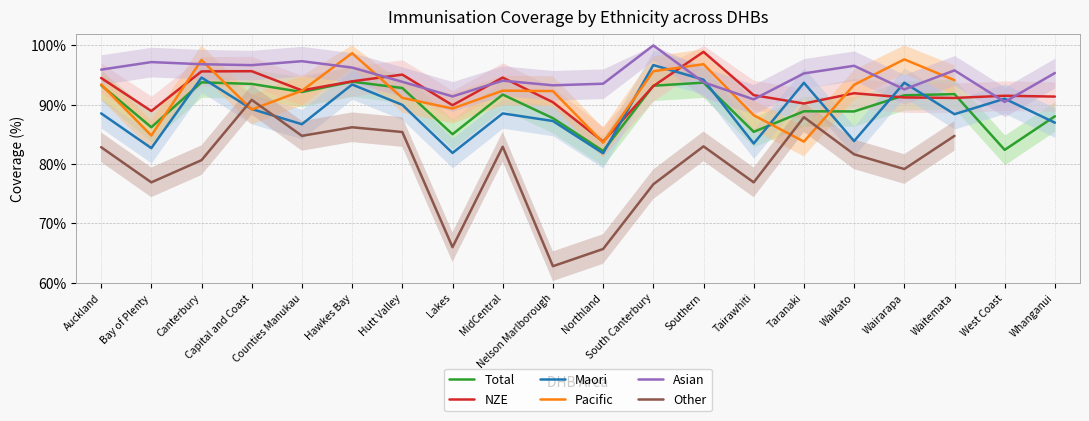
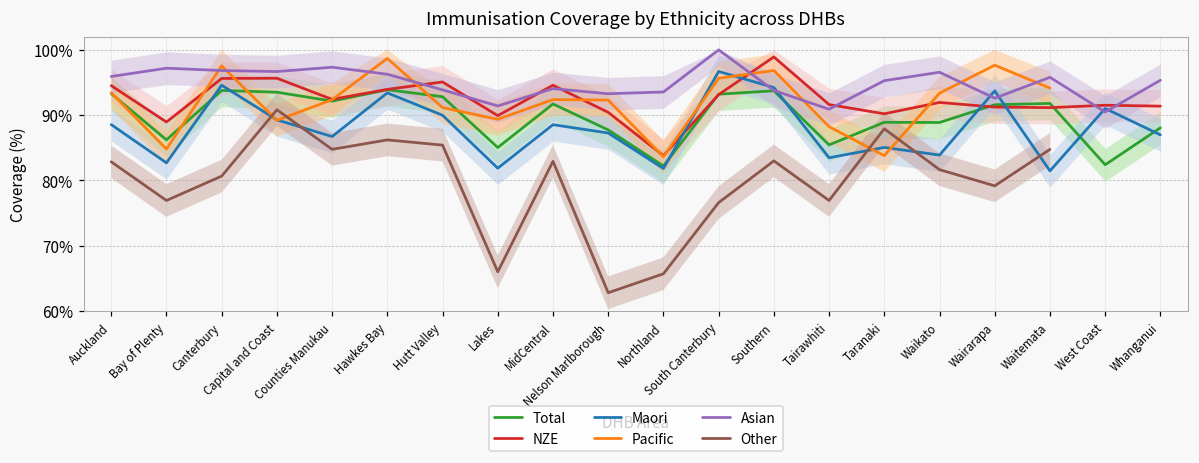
  {
    "Total": {
      "Bay of Plenty": "86%",
      "Canterbury": "94%",
      "Capital and Coast": "94%",
      "Lakes": "85%",
      "MidCentral": "92%",
      "Nelson Marlborough": "88%",
      "Tairawhiti": "85%",
      "Taranaki": "89%",
      "Waikato": "89%",
      "Waitemata": "92%",
      "West Coast": "82%",
      "Whanganui": "88%"
    },
    "NZE": {
      "Auckland": "95%",
      "Canterbury": "96%",
      "Lakes": "90%",
      "Southern": "99%",
      "Tairawhiti": "92%",
      "Taranaki": "90%",
      "Waikato": "92%",
      "West Coast": "92%",
      "Whanganui": "91%"
    },
    "Maori": {
      "Auckland": "89%",
      "Bay of Plenty": "83%",
      "Canterbury": "95%",
      "Counties Manukau": "87%",
      "Hawkes Bay": "93%",
      "Hutt Valley": "90%",
      "Lakes": "82%",
      "MidCentral": "89%",
      "Nelson Marlborough": "87%",
      "South Canterbury": "97%",
      "Southern": "94%",
      "Tairawhiti": "83%",
-     "Taranaki": "94%",
+     "Taranaki": "85%",
      "Waikato": "84%",
-     "Waitemata": "88%",
+     "Waitemata": "81%",
      "West Coast": "91%",
      "Whanganui": "87%"
    },
    "Pacific": {
      "Canterbury": "98%",
      "Hutt Valley": "91%",
      "Lakes": "89%",
      "MidCentral": "92%",
      "Nelson Marlborough": "92%",
      "Taranaki": "84%",
      "Waikato": "93%",
      "Wairarapa": "98%",
      "Whanganui": "86%"
    },
    "Asian": {
      "Bay of Plenty": "97%",
      "Capital and Coast": "97%",
      "Counties Manukau": "97%",
      "Hutt Valley": "94%",
      "Lakes": "91%",
      "Northland": "94%",
      "Tairawhiti": "91%",
      "Taranaki": "95%",
      "Waikato": "97%",
      "Wairarapa": "93%",
      "Waitemata": "96%",
      "West Coast": "90%",
      "Whanganui": "95%"
    },
    "Other": {
      "Auckland": "83%",
      "Bay of Plenty": "77%",
      "Canterbury": "81%",
      "Capital and Coast": "91%",
      "Counties Manukau": "85%",
      "Hawkes Bay": "86%",
      "Hutt Valley": "85%",
      "Lakes": "66%",
      "MidCentral": "83%",
      "Nelson Marlborough": "63%",
      "Northland": "66%",
      "South Canterbury": "77%",
      "Southern": "83%",
      "Tairawhiti": "77%",
      "Waikato": "82%",
      "Wairarapa": "79%",
      "Waitemata": "85%"
    }
  }
